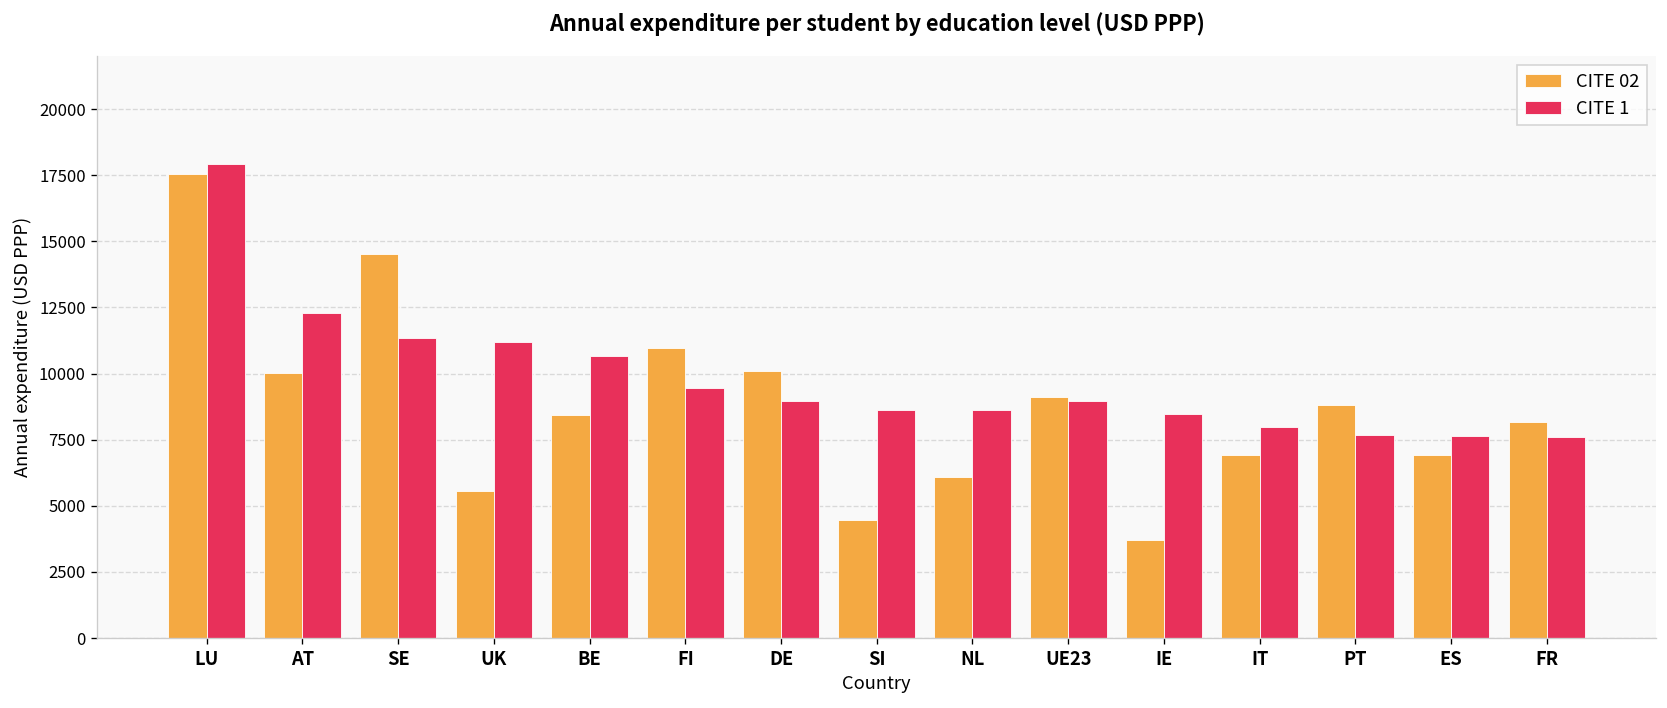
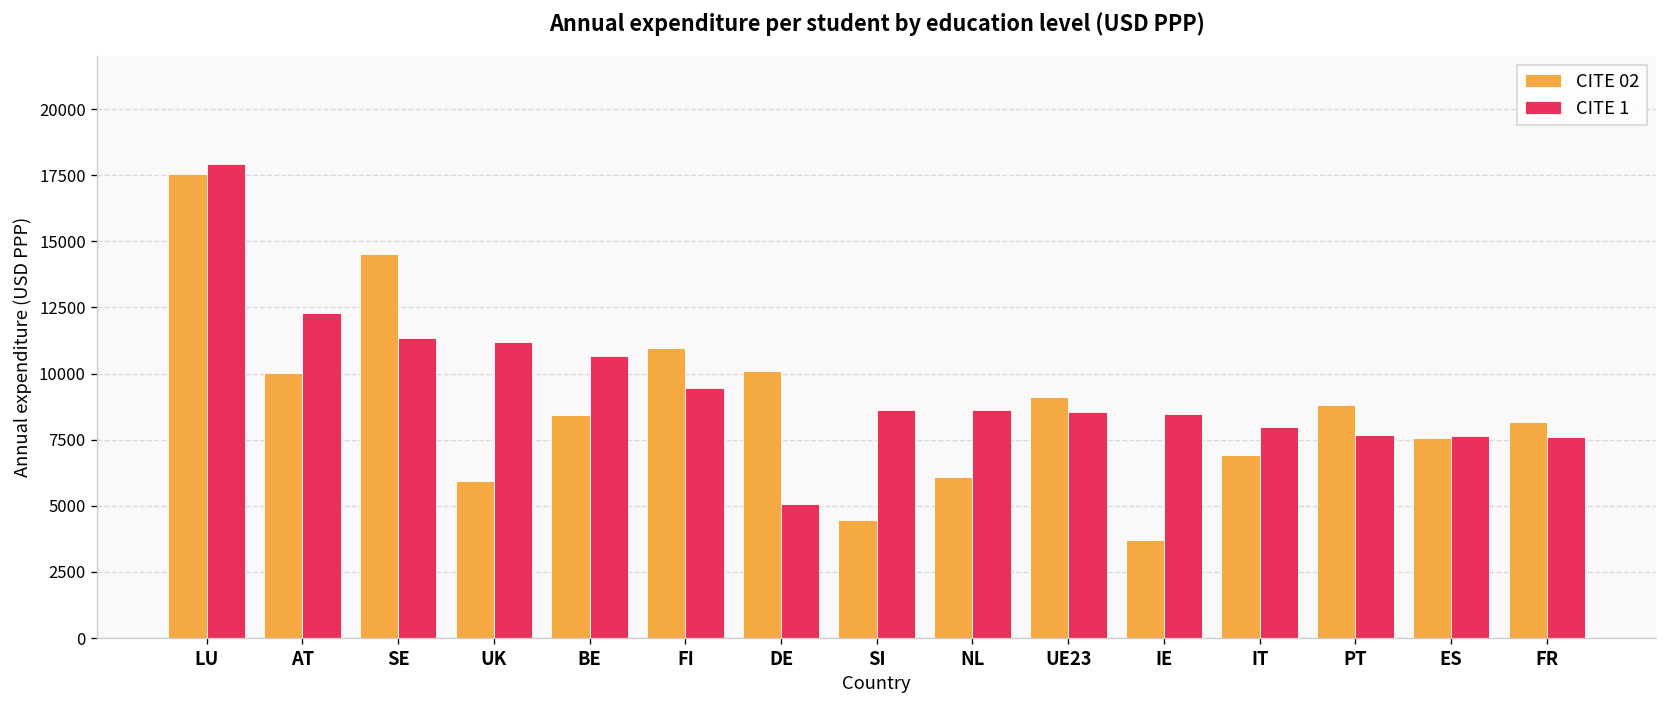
  {
    "CITE 02": {
      "LU": 17500,
      "AT": 10000,
      "SE": 14500,
-     "UK": 5600,
+     "UK": 5900,
      "BE": 8400,
      "FI": 11000,
      "DE": 10100,
      "SI": 4500,
      "NL": 6100,
      "UE23": 9100,
      "IE": 3700,
      "IT": 6900,
      "PT": 8800,
-     "ES": 6900,
+     "ES": 7600,
      "FR": 8200
    },
    "CITE 1": {
      "LU": 17900,
      "AT": 12300,
      "SE": 11300,
      "UK": 11200,
      "BE": 10600,
      "FI": 9400,
-     "DE": 9000,
+     "DE": 5100,
      "SI": 8600,
      "NL": 8600,
-     "UE23": 9000,
+     "UE23": 8500,
      "IE": 8500,
      "IT": 8000,
      "PT": 7700,
      "ES": 7700,
      "FR": 7600
    }
  }
